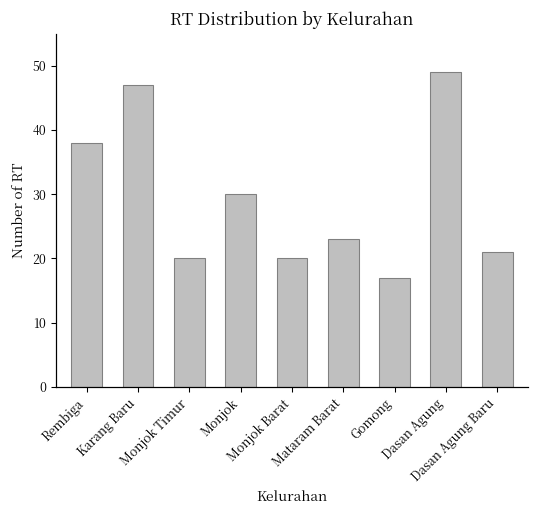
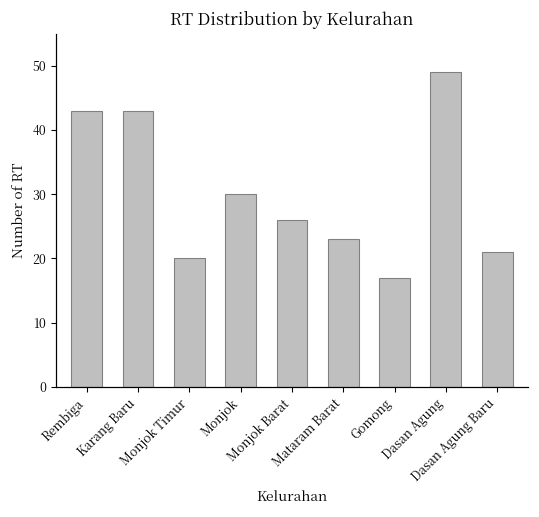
  {
-   "Rembiga": 38,
-   "Karang Baru": 47,
+   "Rembiga": 43,
+   "Karang Baru": 43,
    "Monjok Timur": 20,
    "Monjok": 30,
-   "Monjok Barat": 20,
+   "Monjok Barat": 26,
    "Mataram Barat": 23,
    "Gomong": 17,
    "Dasan Agung": 49,
    "Dasan Agung Baru": 21
  }
